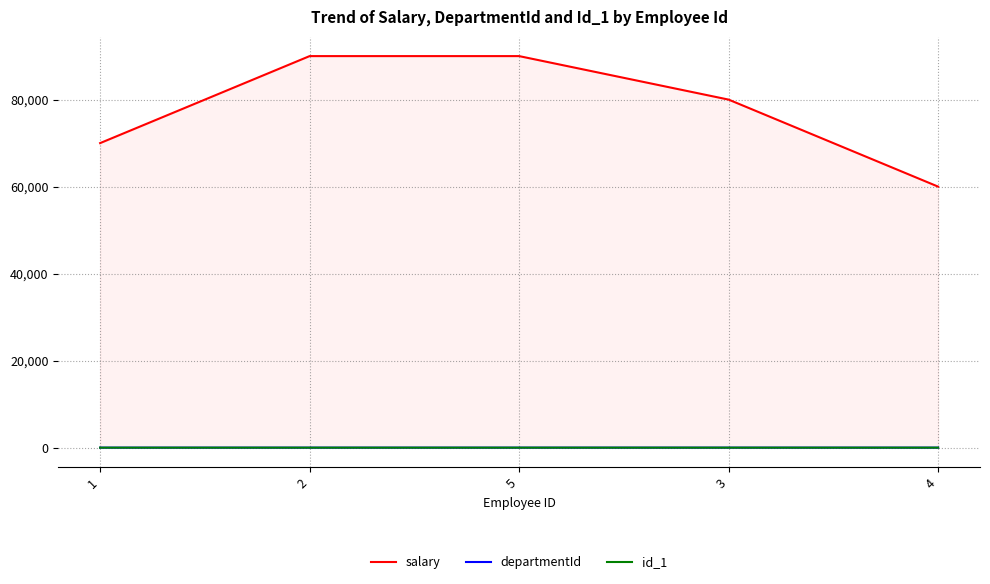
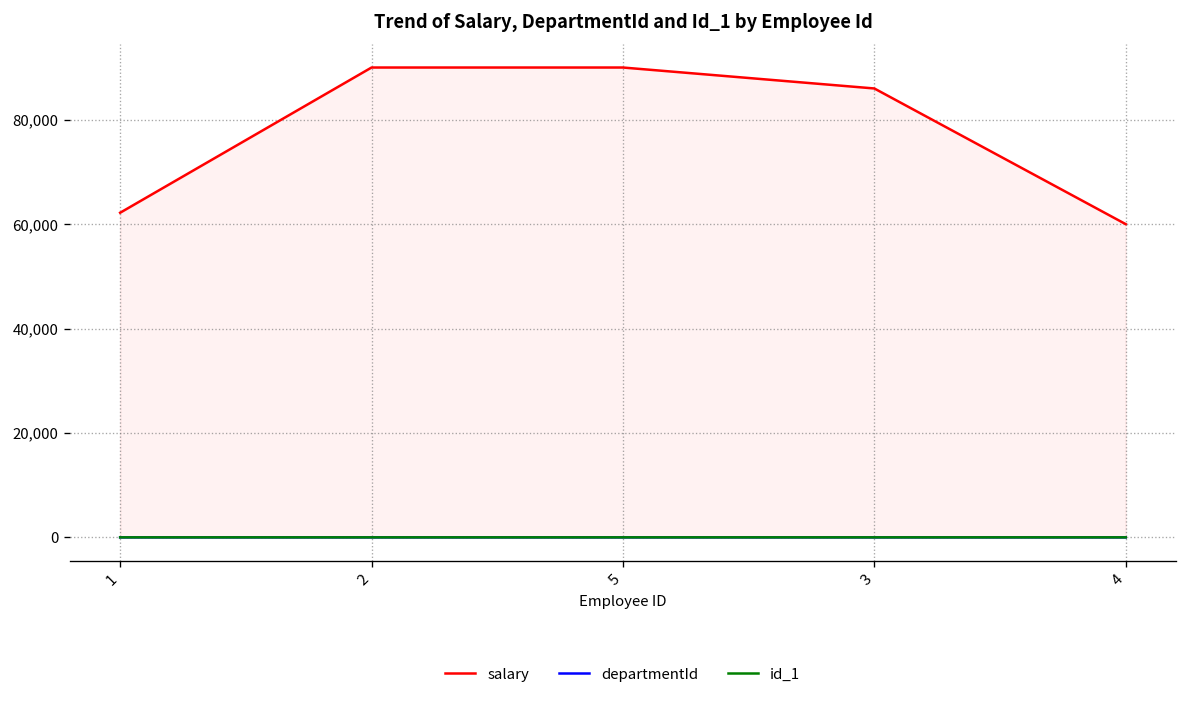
  {
    "salary": {
-     "1": "70,000",
+     "1": "62,000",
      "2": "90,000",
      "5": "90,000",
-     "3": "80,000",
+     "3": "86,000",
      "4": "60,000"
    },
    "id_1": {
      "1": "0",
      "2": "0",
      "5": "0",
      "3": "0",
      "4": "0"
    }
  }
